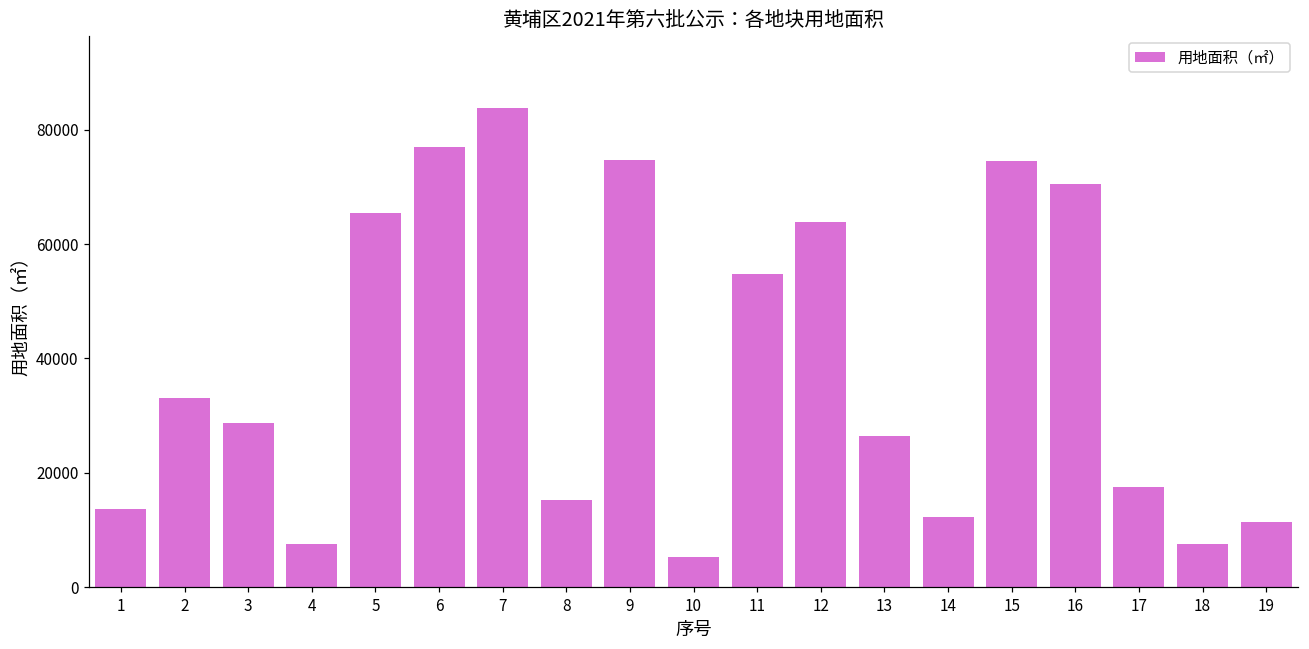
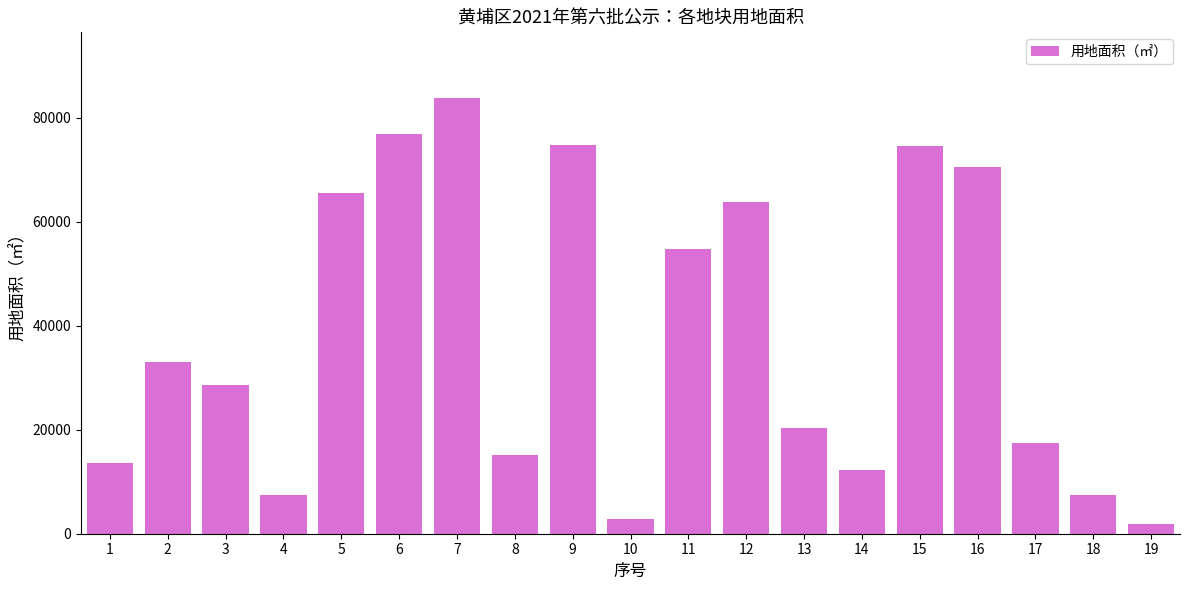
  {
    "1": 14000,
    "2": 33000,
    "3": 29000,
    "4": 8000,
    "5": 65000,
    "6": 77000,
    "7": 84000,
    "8": 15000,
    "9": 75000,
-   "10": 5000,
+   "10": 3000,
    "11": 55000,
    "12": 64000,
-   "13": 26000,
+   "13": 20000,
    "14": 12000,
    "15": 75000,
    "16": 71000,
    "17": 18000,
    "18": 8000,
-   "19": 11000
+   "19": 2000
  }
